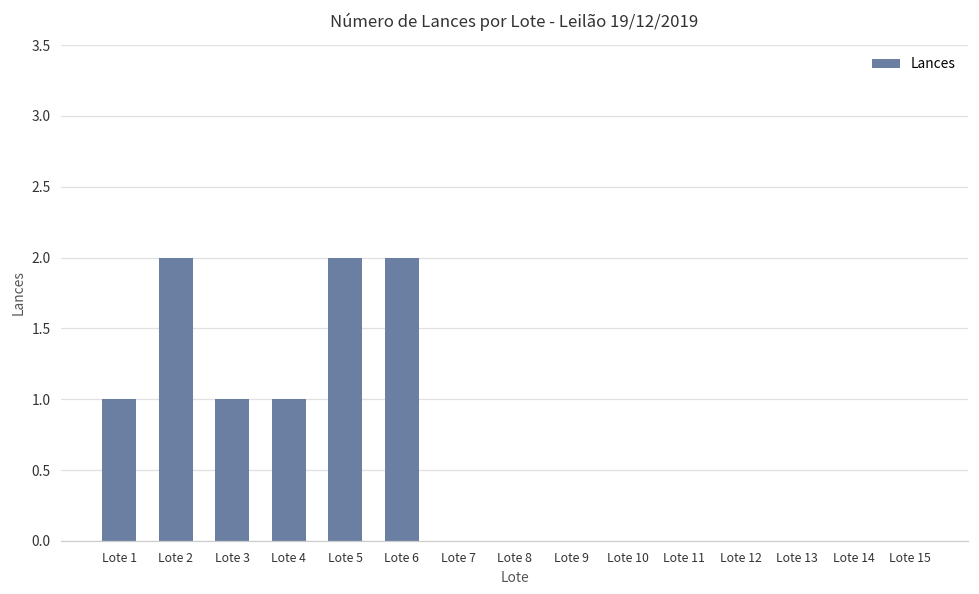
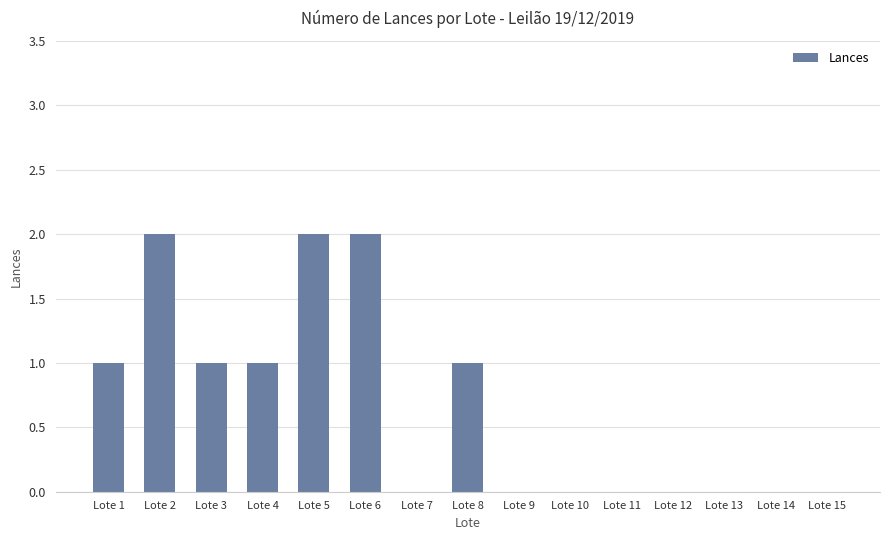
  {
    "Lote 1": 1,
    "Lote 2": 2,
    "Lote 3": 1,
    "Lote 4": 1,
    "Lote 5": 2,
    "Lote 6": 2,
    "Lote 7": 0,
-   "Lote 8": 0,
+   "Lote 8": 1,
    "Lote 9": 0,
    "Lote 10": 0,
    "Lote 11": 0,
    "Lote 12": 0,
    "Lote 13": 0,
    "Lote 14": 0,
    "Lote 15": 0
  }
